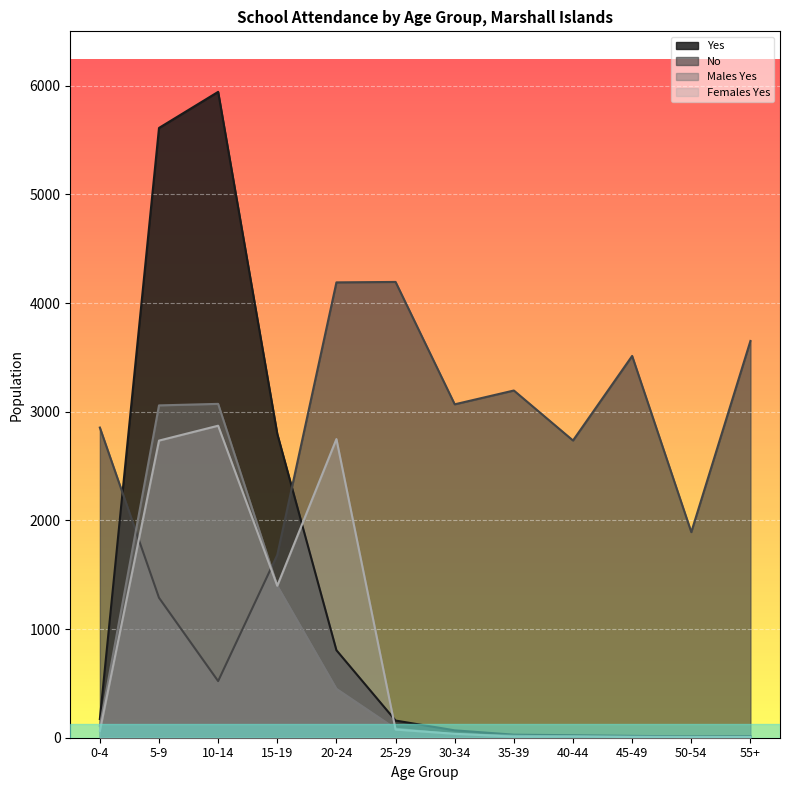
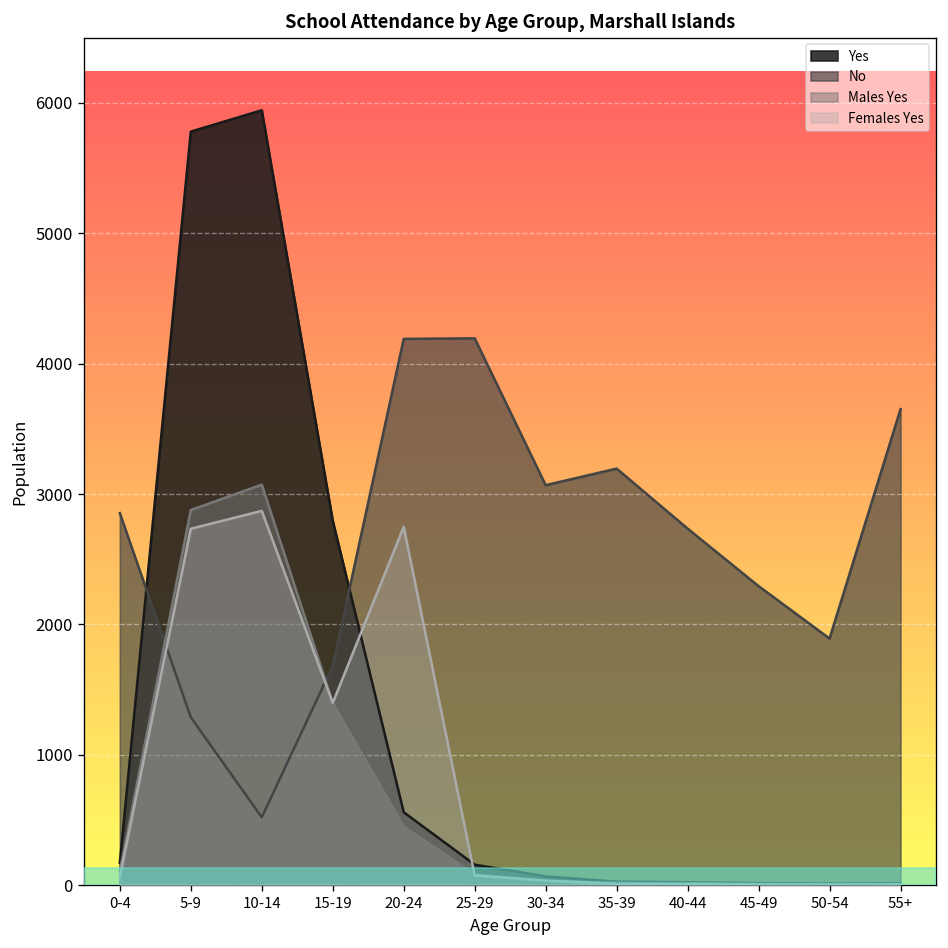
  {
    "Yes": {
      "0-4": 170,
-     "5-9": 5610,
+     "5-9": 5780,
      "10-14": 5940,
      "15-19": 2800,
-     "20-24": 810,
+     "20-24": 560,
      "25-29": 160
    },
    "No": {
      "0-4": 2850,
      "5-9": 1290,
      "10-14": 520,
      "15-19": 1680,
      "20-24": 4190,
      "25-29": 4190,
      "30-34": 3070,
      "35-39": 3200,
      "40-44": 2740,
-     "45-49": 3510,
+     "45-49": 2290,
      "50-54": 1890,
      "55+": 3650
    },
    "Males Yes": {
-     "5-9": 3060,
+     "5-9": 2880,
      "10-14": 3070,
      "20-24": 450
    },
    "Females Yes": {
      "5-9": 2730,
      "10-14": 2870,
      "20-24": 2750
    }
  }
